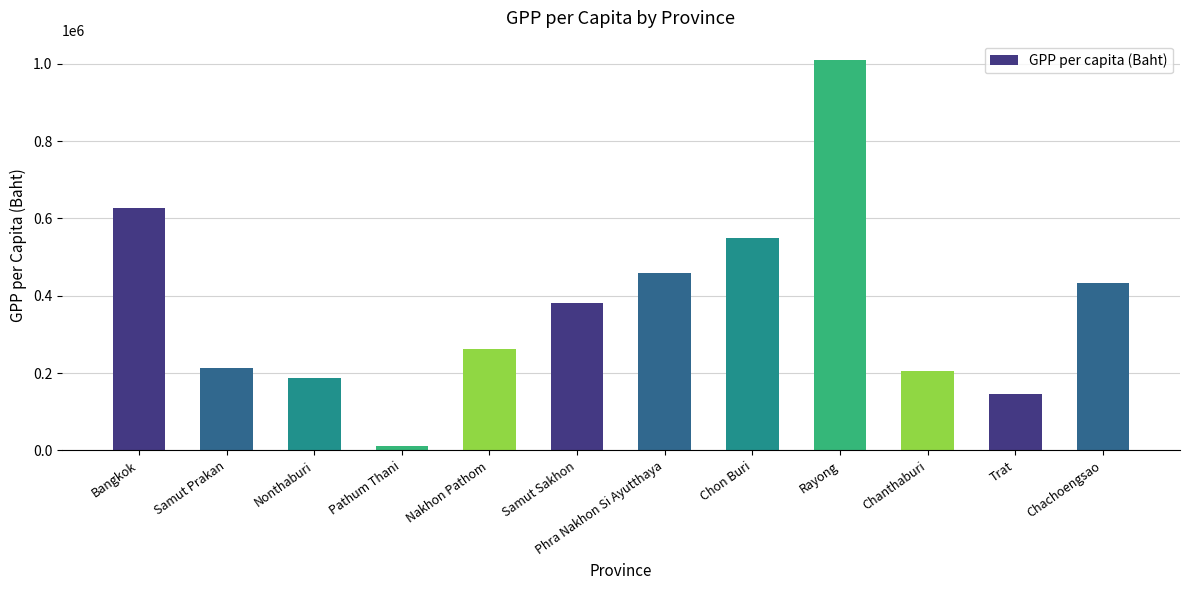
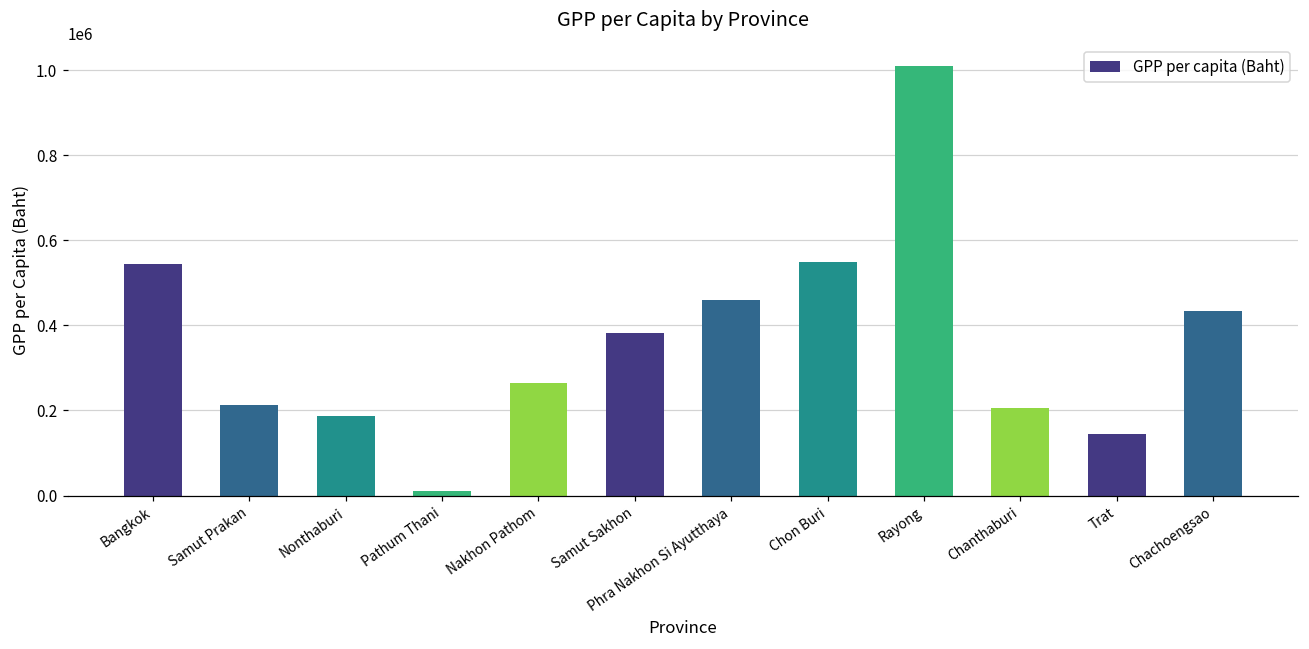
  {
-   "Bangkok": 630000,
+   "Bangkok": 540000,
    "Samut Prakan": 210000,
    "Nonthaburi": 190000,
    "Pathum Thani": 10000,
    "Nakhon Pathom": 260000,
    "Samut Sakhon": 380000,
    "Phra Nakhon Si Ayutthaya": 460000,
    "Chon Buri": 550000,
    "Rayong": 1010000,
    "Chanthaburi": 210000,
    "Trat": 150000,
    "Chachoengsao": 430000
  }
